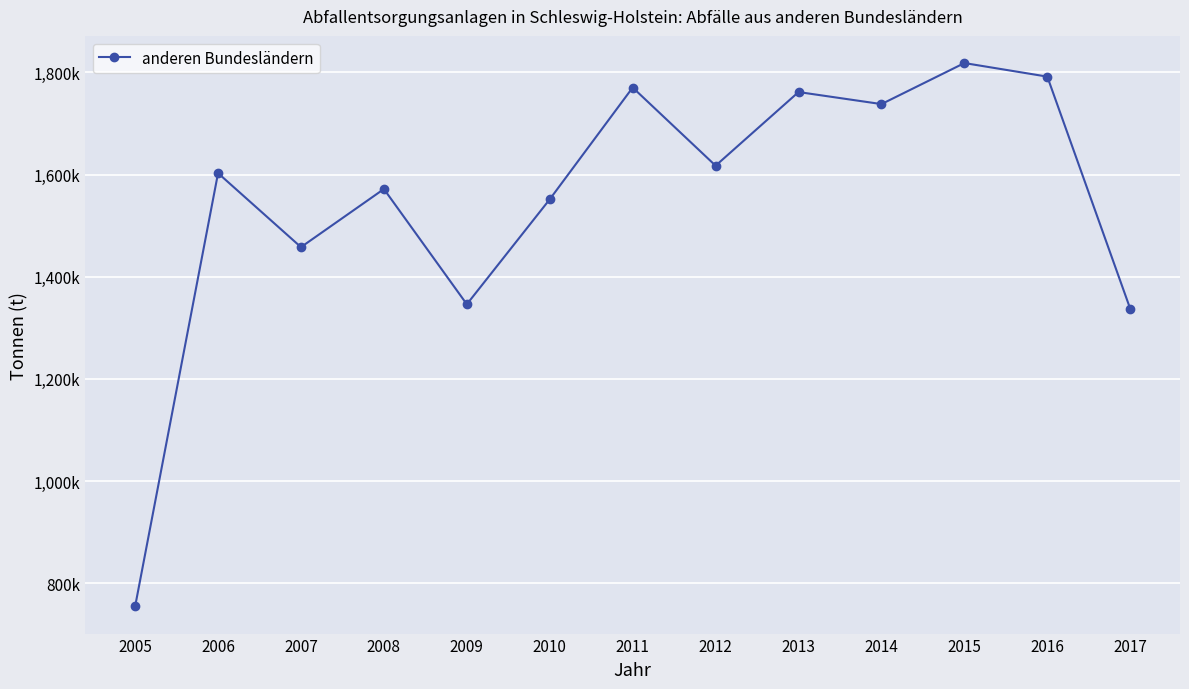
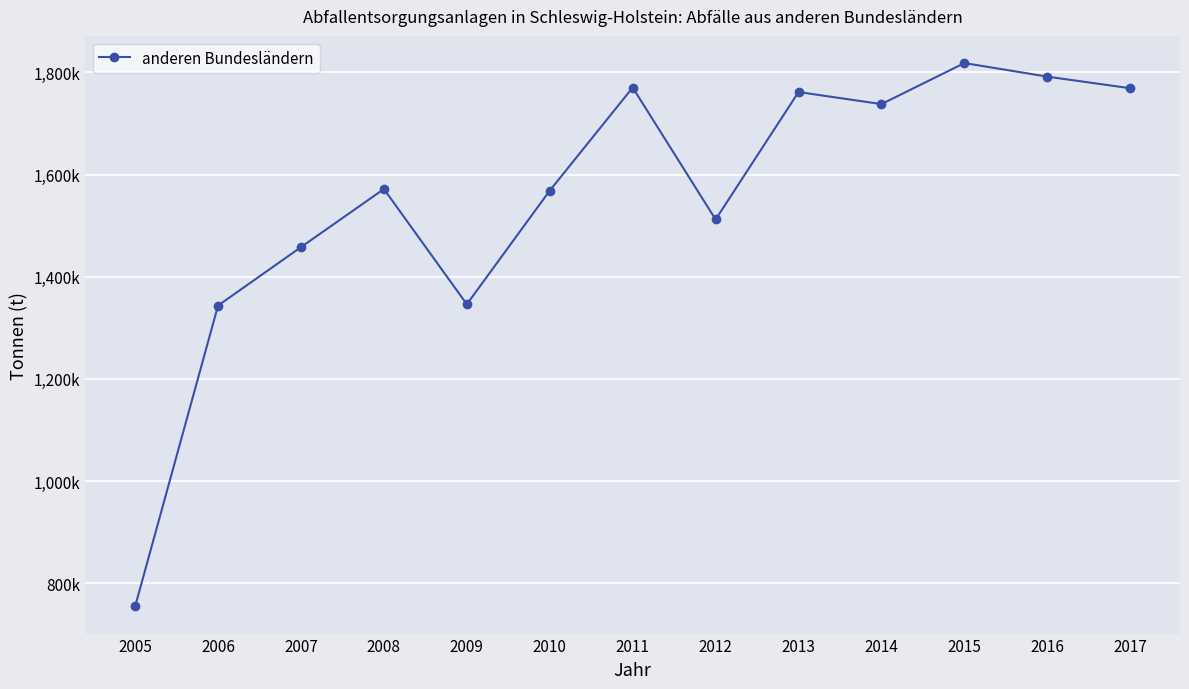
  {
    "2005": "750,000",
-   "2006": "1,600,000",
+   "2006": "1,340,000",
    "2007": "1,460,000",
    "2008": "1,570,000",
    "2009": "1,350,000",
-   "2010": "1,550,000",
+   "2010": "1,570,000",
    "2011": "1,770,000",
-   "2012": "1,620,000",
+   "2012": "1,510,000",
    "2013": "1,760,000",
    "2014": "1,740,000",
    "2015": "1,820,000",
    "2016": "1,790,000",
-   "2017": "1,340,000"
+   "2017": "1,770,000"
  }
